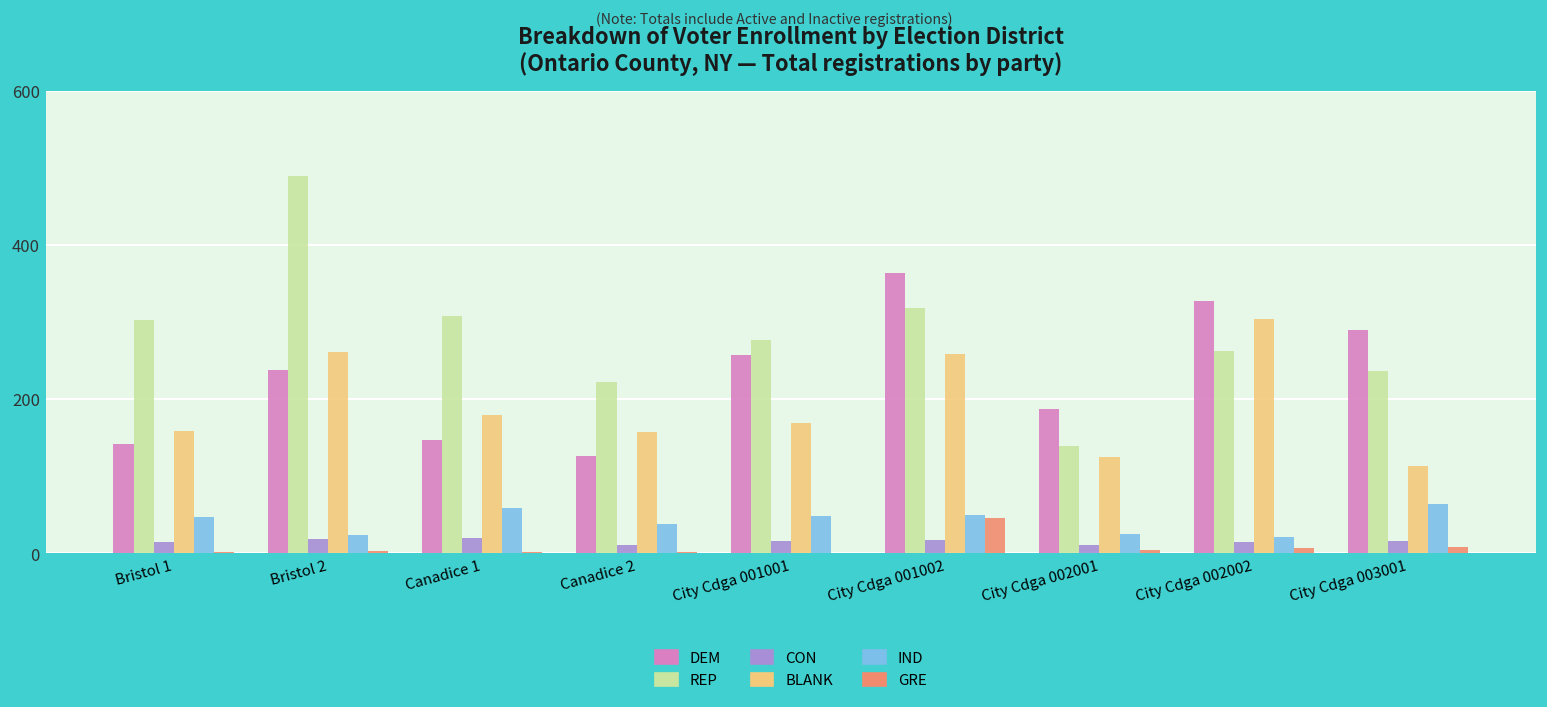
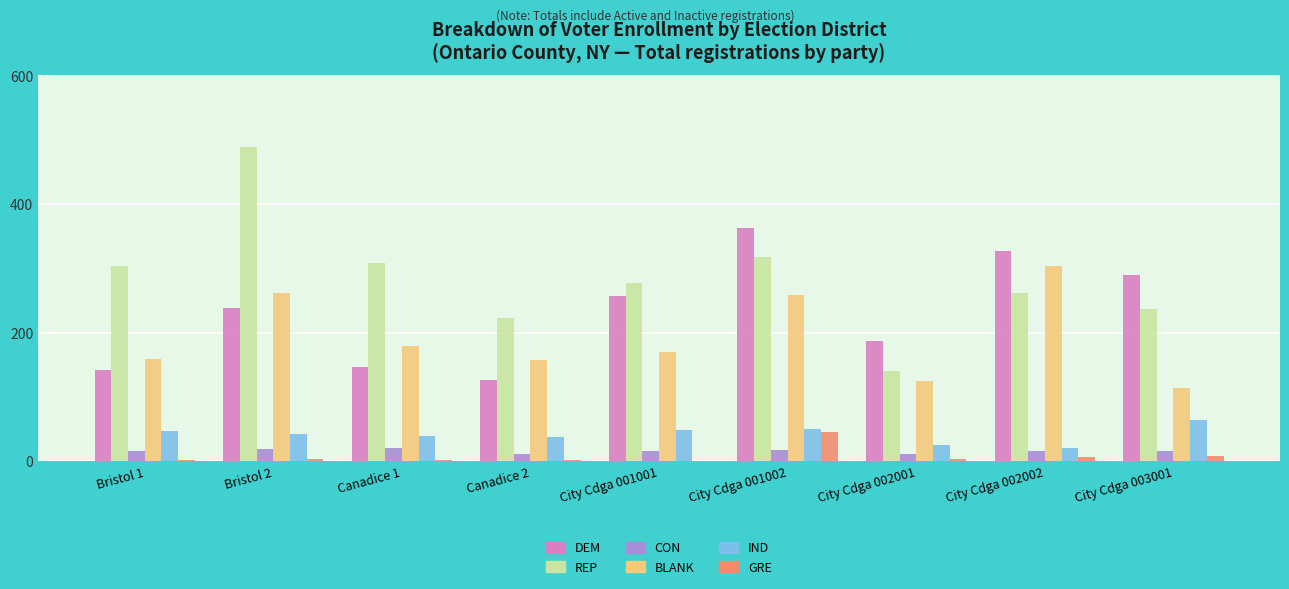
  {
    "REP": {
      "Bristol 1": 300,
      "Bristol 2": 490,
      "Canadice 1": 310,
      "Canadice 2": 220,
      "City Cdga 001001": 280,
      "City Cdga 001002": 320,
      "City Cdga 002001": 140,
      "City Cdga 002002": 260,
      "City Cdga 003001": 240
    },
    "BLANK": {
      "Bristol 1": 160,
      "Bristol 2": 260,
      "Canadice 1": 180,
      "Canadice 2": 160,
      "City Cdga 001001": 170,
      "City Cdga 001002": 260,
      "City Cdga 002001": 130,
      "City Cdga 002002": 300,
      "City Cdga 003001": 110
    },
    "IND": {
      "Bristol 1": 50,
-     "Bristol 2": 20,
-     "Canadice 1": 60,
+     "Bristol 2": 40,
+     "Canadice 1": 40,
      "Canadice 2": 40,
      "City Cdga 001001": 50,
      "City Cdga 001002": 50,
      "City Cdga 002001": 30,
      "City Cdga 002002": 20,
      "City Cdga 003001": 60
    },
    "GRE": {
      "City Cdga 001001": 0,
      "City Cdga 001002": 50,
      "City Cdga 002001": 0,
      "City Cdga 002002": 10,
      "City Cdga 003001": 10
    }
  }
